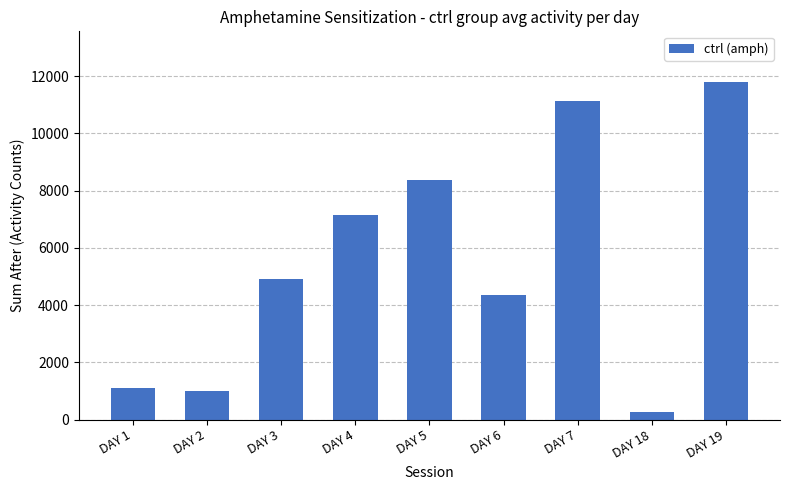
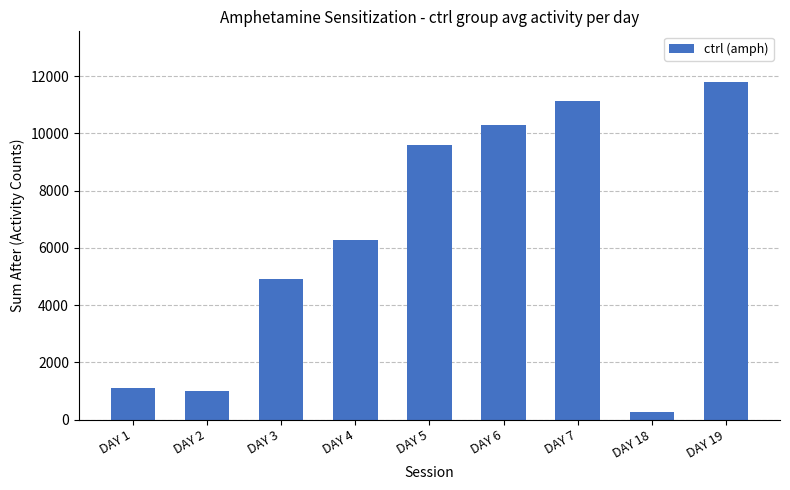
  {
    "DAY 1": 1100,
    "DAY 2": 1000,
    "DAY 3": 4900,
-   "DAY 4": 7200,
-   "DAY 5": 8400,
-   "DAY 6": 4400,
+   "DAY 4": 6300,
+   "DAY 5": 9600,
+   "DAY 6": 10300,
    "DAY 7": 11200,
    "DAY 18": 300,
    "DAY 19": 11800
  }
